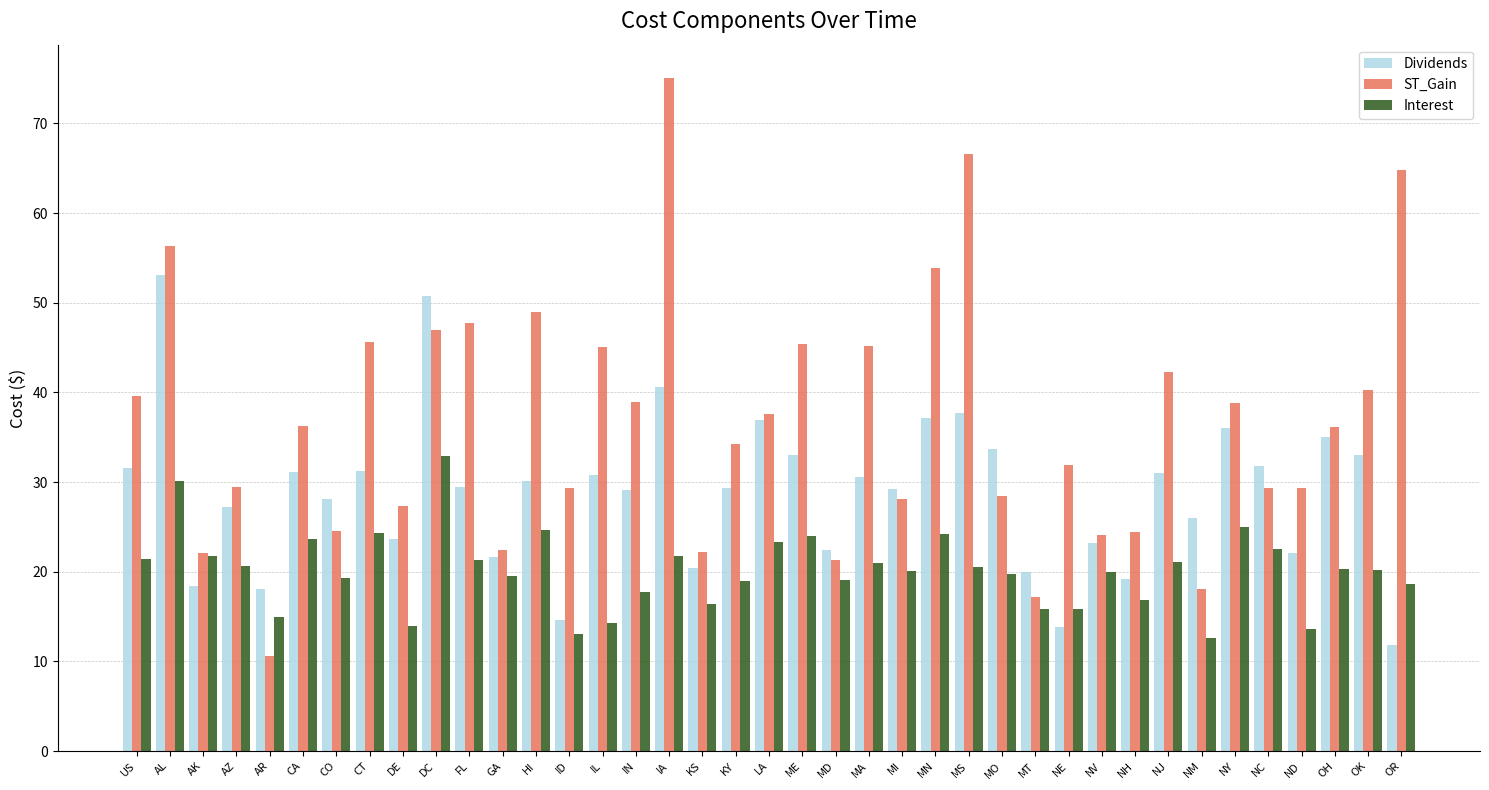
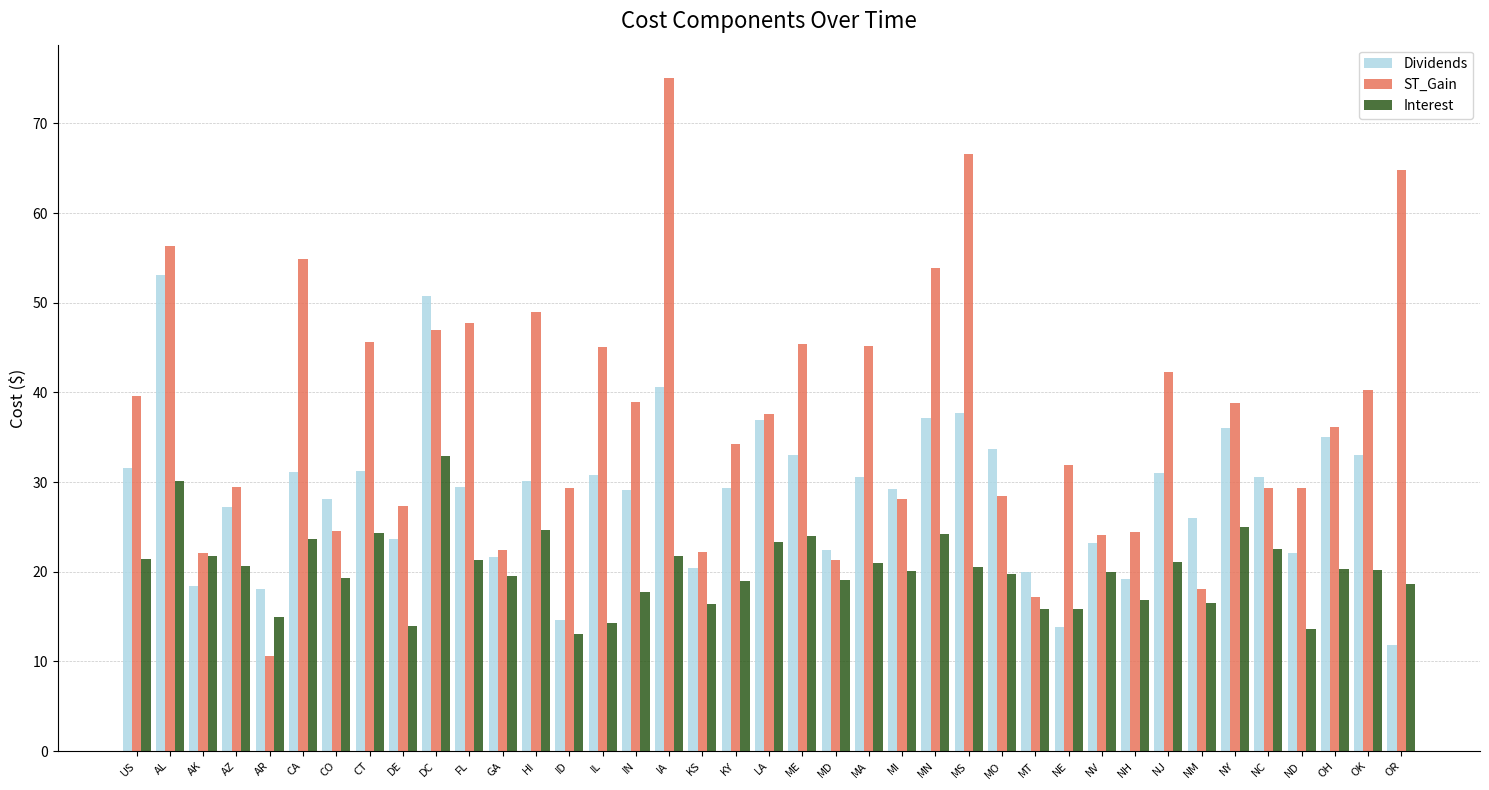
  {
    "Dividends": {
      "US": 32,
      "AL": 53,
      "AK": 18,
      "AZ": 27,
      "AR": 18,
      "CA": 31,
      "CO": 28,
      "CT": 31,
      "DE": 24,
      "DC": 51,
      "FL": 29,
      "GA": 22,
      "HI": 30,
      "ID": 15,
      "IL": 31,
      "IN": 29,
      "IA": 41,
      "KS": 20,
      "KY": 29,
      "LA": 37,
      "ME": 33,
      "MD": 22,
      "MA": 31,
      "MI": 29,
      "MN": 37,
      "MS": 38,
      "MO": 34,
      "MT": 20,
      "NE": 14,
      "NV": 23,
      "NH": 19,
      "NJ": 31,
      "NM": 26,
      "NY": 36,
-     "NC": 32,
+     "NC": 31,
      "ND": 22,
      "OH": 35,
      "OK": 33,
      "OR": 12
    },
    "ST_Gain": {
      "US": 40,
      "AL": 56,
      "AK": 22,
      "AZ": 30,
      "AR": 11,
-     "CA": 36,
+     "CA": 55,
      "CO": 25,
      "CT": 46,
      "DE": 27,
      "DC": 47,
      "FL": 48,
      "GA": 22,
      "HI": 49,
      "ID": 29,
      "IL": 45,
      "IN": 39,
      "IA": 75,
      "KS": 22,
      "KY": 34,
      "LA": 38,
      "ME": 45,
      "MD": 21,
      "MA": 45,
      "MI": 28,
      "MN": 54,
      "MS": 67,
      "MO": 28,
      "MT": 17,
      "NE": 32,
      "NV": 24,
      "NH": 24,
      "NJ": 42,
      "NM": 18,
      "NY": 39,
      "NC": 29,
      "ND": 29,
      "OH": 36,
      "OK": 40,
      "OR": 65
    },
    "Interest": {
      "US": 21,
      "AL": 30,
      "AK": 22,
      "AZ": 21,
      "AR": 15,
      "CA": 24,
      "CO": 19,
      "CT": 24,
      "DE": 14,
      "DC": 33,
      "FL": 21,
      "GA": 20,
      "HI": 25,
      "ID": 13,
      "IL": 14,
      "IN": 18,
      "IA": 22,
      "KS": 16,
      "KY": 19,
      "LA": 23,
      "ME": 24,
      "MD": 19,
      "MA": 21,
      "MI": 20,
      "MN": 24,
      "MS": 20,
      "MO": 20,
      "MT": 16,
      "NE": 16,
      "NV": 20,
      "NH": 17,
      "NJ": 21,
-     "NM": 13,
+     "NM": 16,
      "NY": 25,
      "NC": 23,
      "ND": 14,
      "OH": 20,
      "OK": 20,
      "OR": 19
    }
  }
